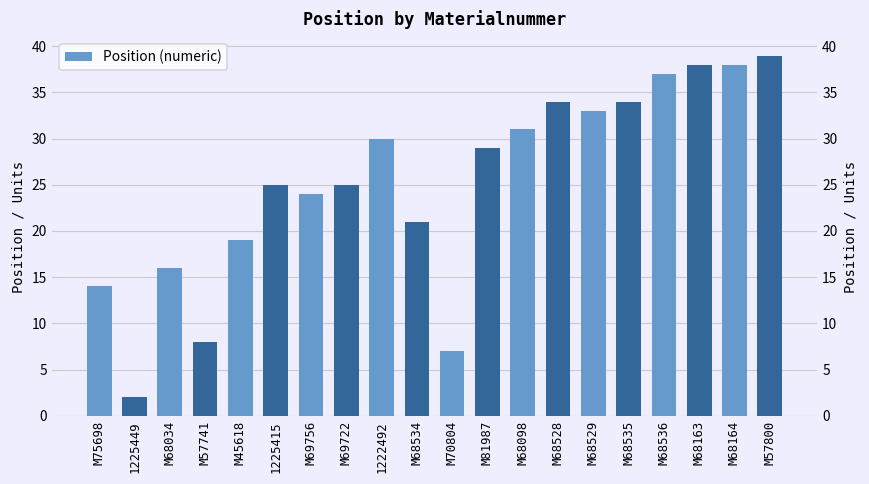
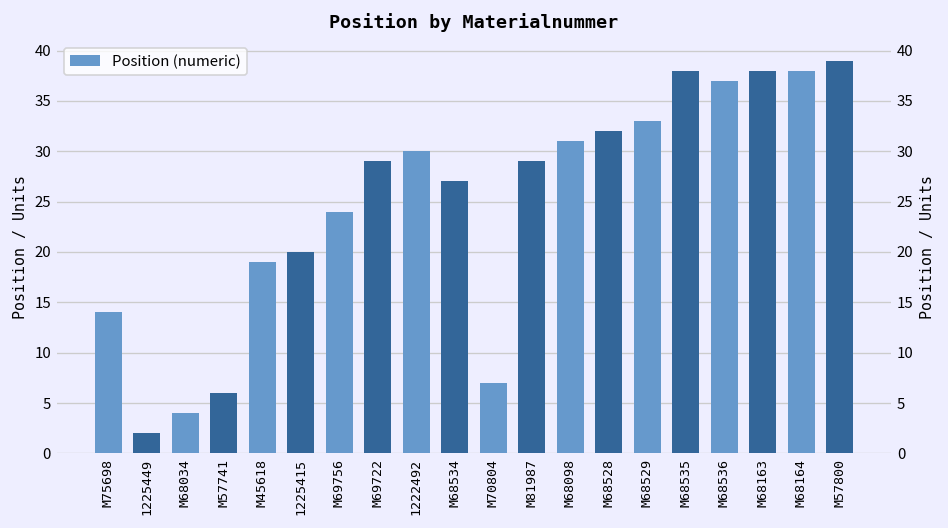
  {
    "M75698": 14,
    "1225449": 2,
-   "M68034": 16,
-   "M57741": 8,
+   "M68034": 4,
+   "M57741": 6,
    "M45618": 19,
-   "1225415": 25,
+   "1225415": 20,
    "M69756": 24,
-   "M69722": 25,
+   "M69722": 29,
    "1222492": 30,
-   "M68534": 21,
+   "M68534": 27,
    "M70804": 7,
    "M81987": 29,
    "M68098": 31,
-   "M68528": 34,
+   "M68528": 32,
    "M68529": 33,
-   "M68535": 34,
+   "M68535": 38,
    "M68536": 37,
    "M68163": 38,
    "M68164": 38,
    "M57800": 39
  }
